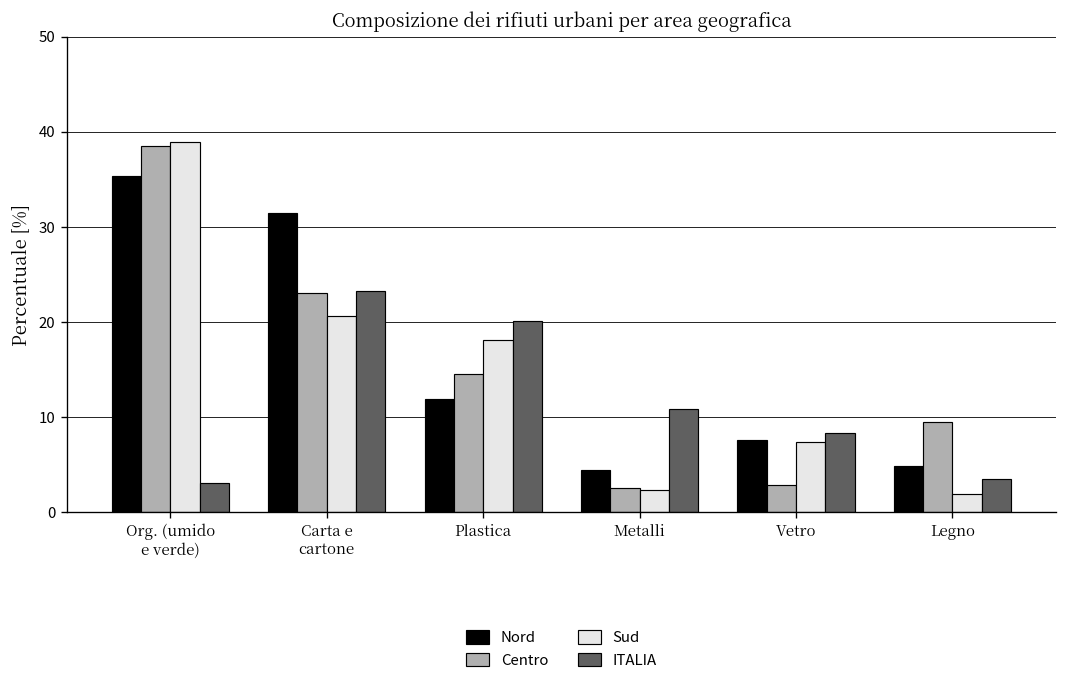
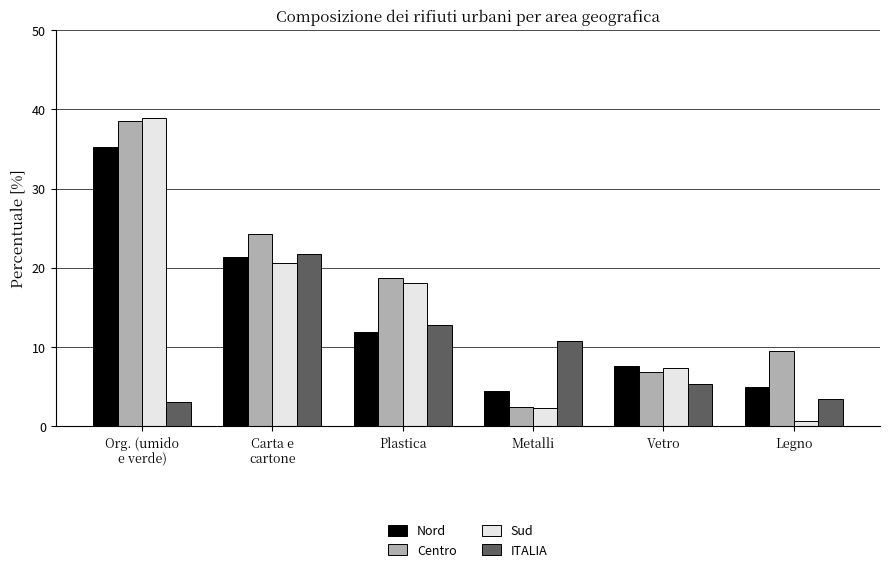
  {
    "Nord": {
      "Org. (umido e verde)": 35,
-     "Carta e cartone": 32,
+     "Carta e cartone": 21,
      "Plastica": 12,
      "Metalli": 4,
      "Vetro": 8,
      "Legno": 5
    },
    "Centro": {
      "Org. (umido e verde)": 39,
-     "Carta e cartone": 23,
-     "Plastica": 15,
+     "Carta e cartone": 24,
+     "Plastica": 19,
      "Metalli": 3,
-     "Vetro": 3,
+     "Vetro": 7,
      "Legno": 10
    },
    "Sud": {
      "Org. (umido e verde)": 39,
      "Carta e cartone": 21,
      "Plastica": 18,
      "Metalli": 2,
      "Vetro": 7,
-     "Legno": 2
+     "Legno": 1
    },
    "ITALIA": {
      "Org. (umido e verde)": 3,
-     "Carta e cartone": 23,
-     "Plastica": 20,
+     "Carta e cartone": 22,
+     "Plastica": 13,
      "Metalli": 11,
-     "Vetro": 8,
+     "Vetro": 5,
      "Legno": 4
    }
  }
